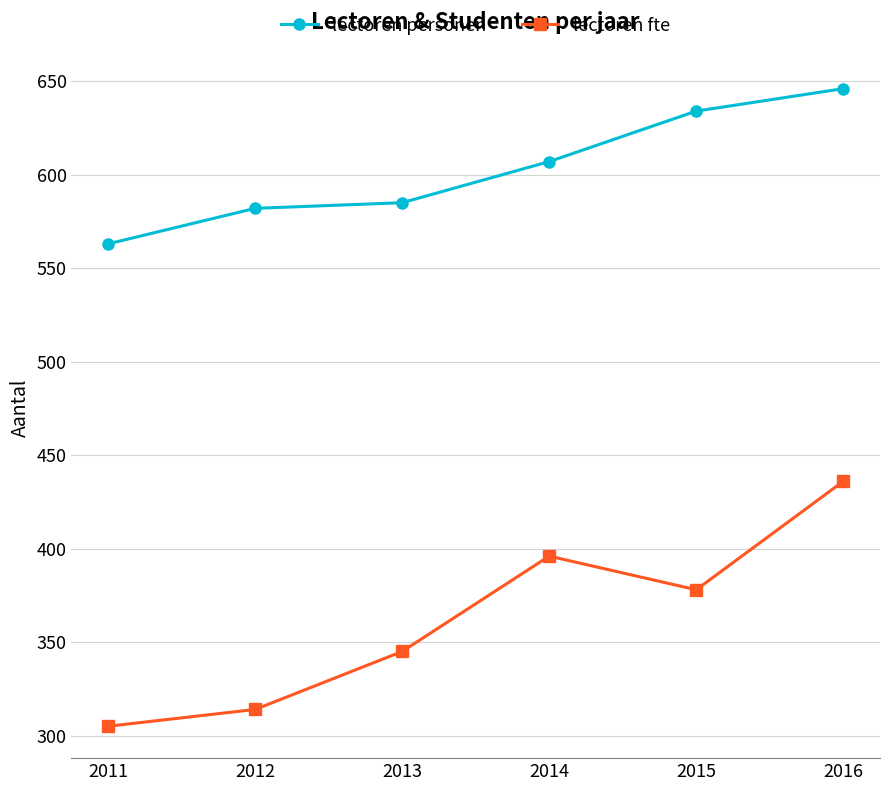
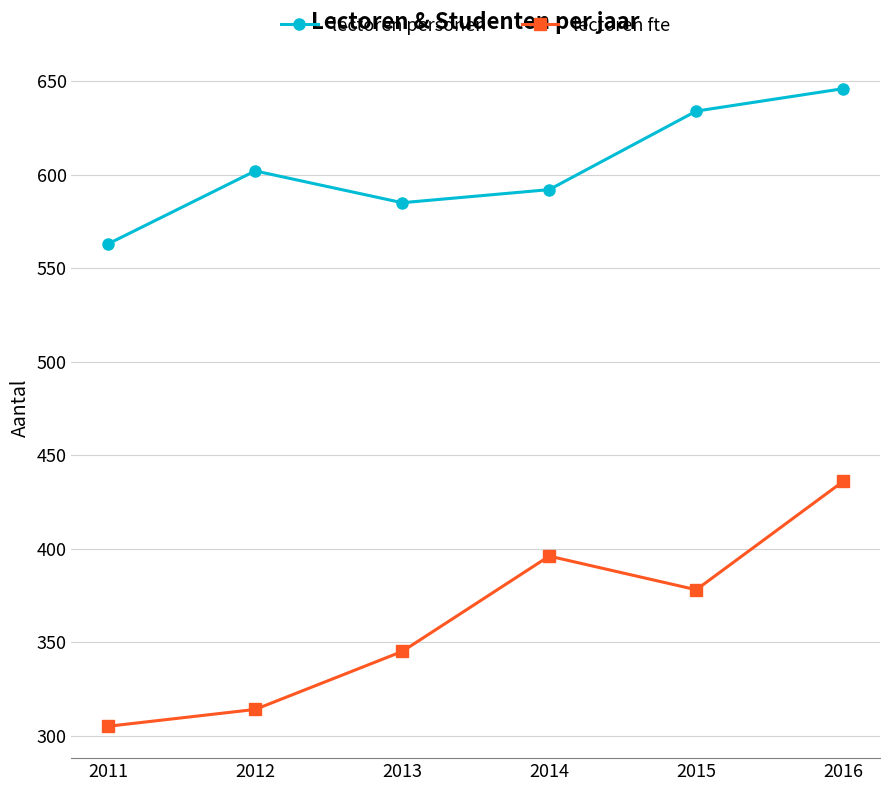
  {
    "lectoren personen": {
      "2011": 563,
-     "2012": 582,
+     "2012": 602,
      "2013": 585,
-     "2014": 607,
+     "2014": 592,
      "2015": 634,
      "2016": 646
    },
    "lectoren fte": {
      "2011": 305,
      "2012": 314,
      "2013": 345,
      "2014": 396,
      "2015": 378,
      "2016": 436
    }
  }
